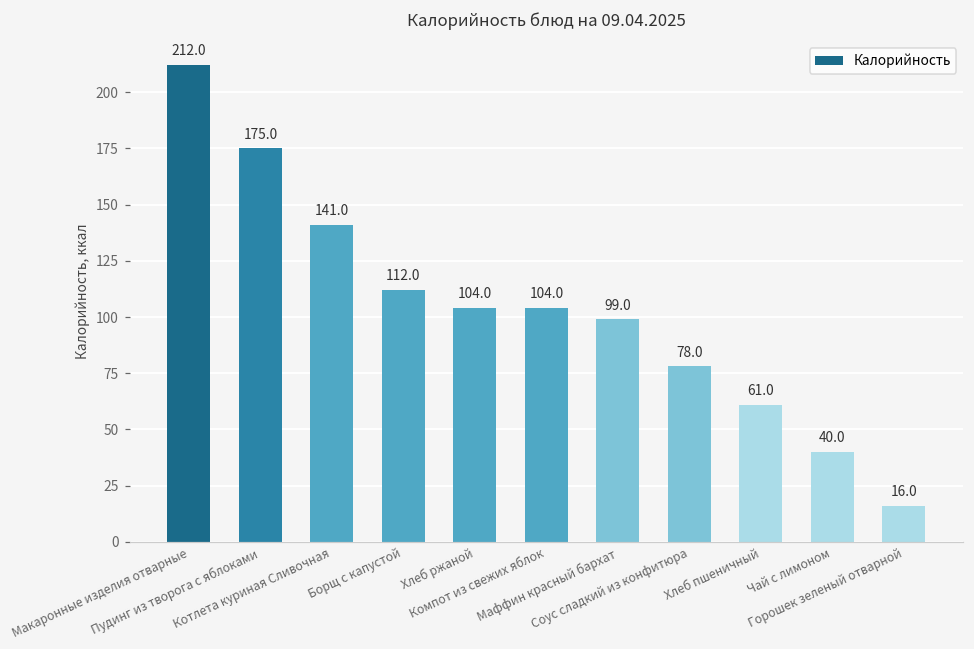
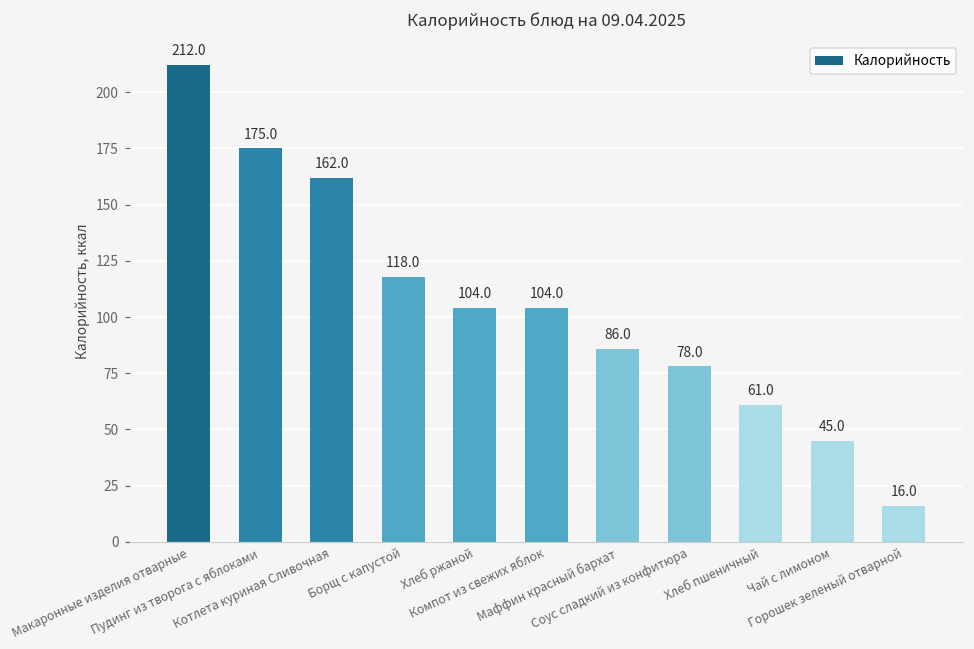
  {
    "Макаронные изделия отварные": 212.0,
    "Пудинг из творога с яблоками": 175.0,
-   "Котлета куриная Сливочная": 141.0,
-   "Борщ с капустой": 112.0,
+   "Котлета куриная Сливочная": 162.0,
+   "Борщ с капустой": 118.0,
    "Хлеб ржаной": 104.0,
    "Компот из свежих яблок": 104.0,
-   "Маффин красный бархат": 99.0,
+   "Маффин красный бархат": 86.0,
    "Соус сладкий из конфитюра": 78.0,
    "Хлеб пшеничный": 61.0,
-   "Чай с лимоном": 40.0,
+   "Чай с лимоном": 45.0,
    "Горошек зеленый отварной": 16.0
  }
